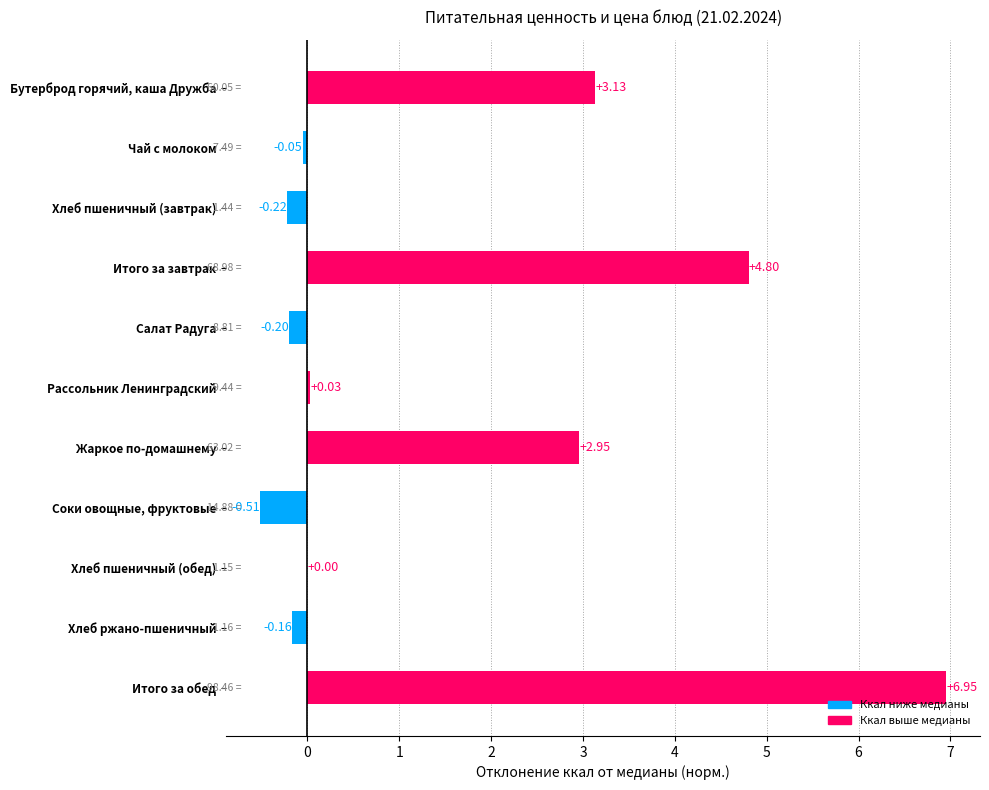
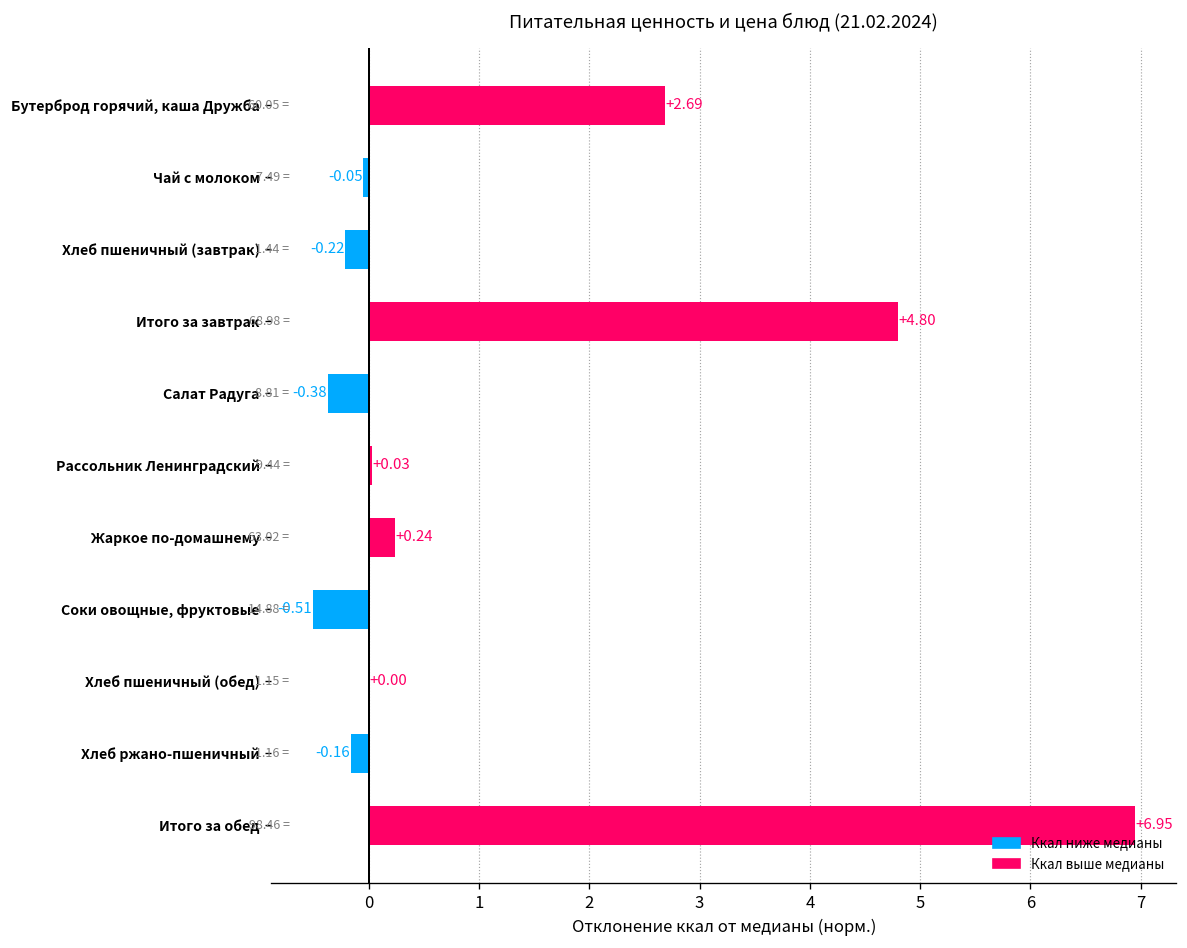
  {
-   "Бутерброд горячий, каша Дружба": "+3.13",
+   "Бутерброд горячий, каша Дружба": "+2.69",
    "Чай с молоком": "-0.05",
    "Хлеб пшеничный (завтрак)": "-0.22",
    "Итого за завтрак": "+4.80",
-   "Салат Радуга": "-0.20",
+   "Салат Радуга": "-0.38",
    "Рассольник Ленинградский": "+0.03",
-   "Жаркое по-домашнему": "+2.95",
+   "Жаркое по-домашнему": "+0.24",
    "Хлеб пшеничный (обед)": "+0.00",
    "Хлеб ржано-пшеничный": "-0.16",
    "Итого за обед": "+6.95"
  }
